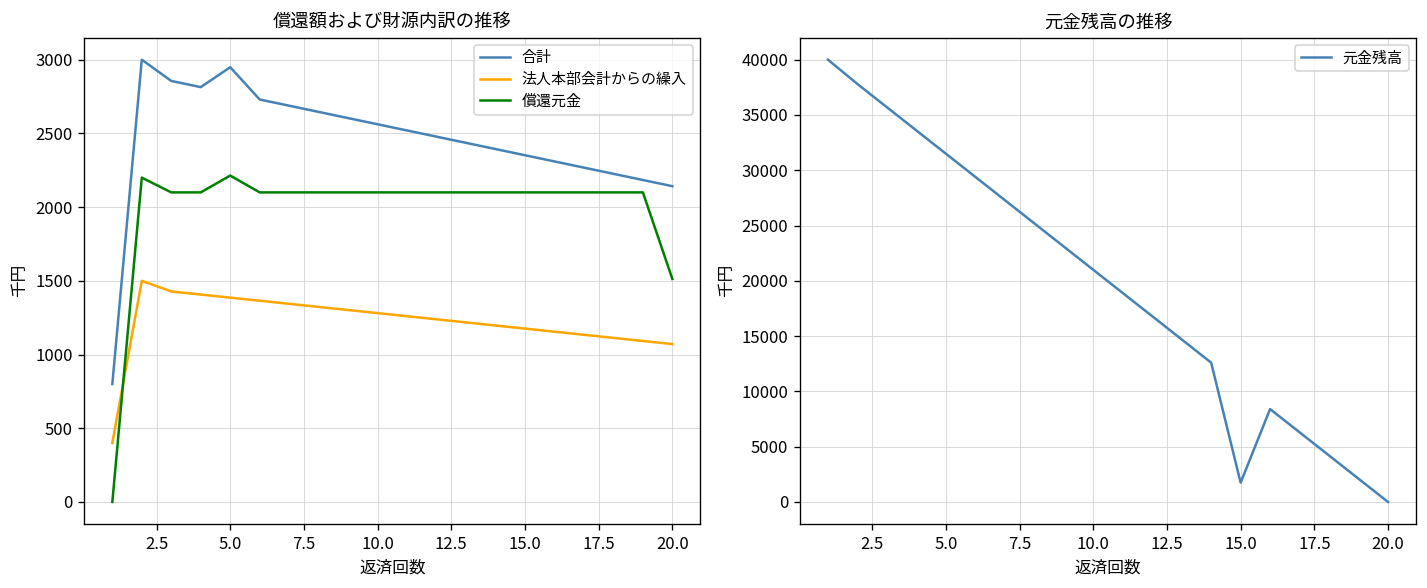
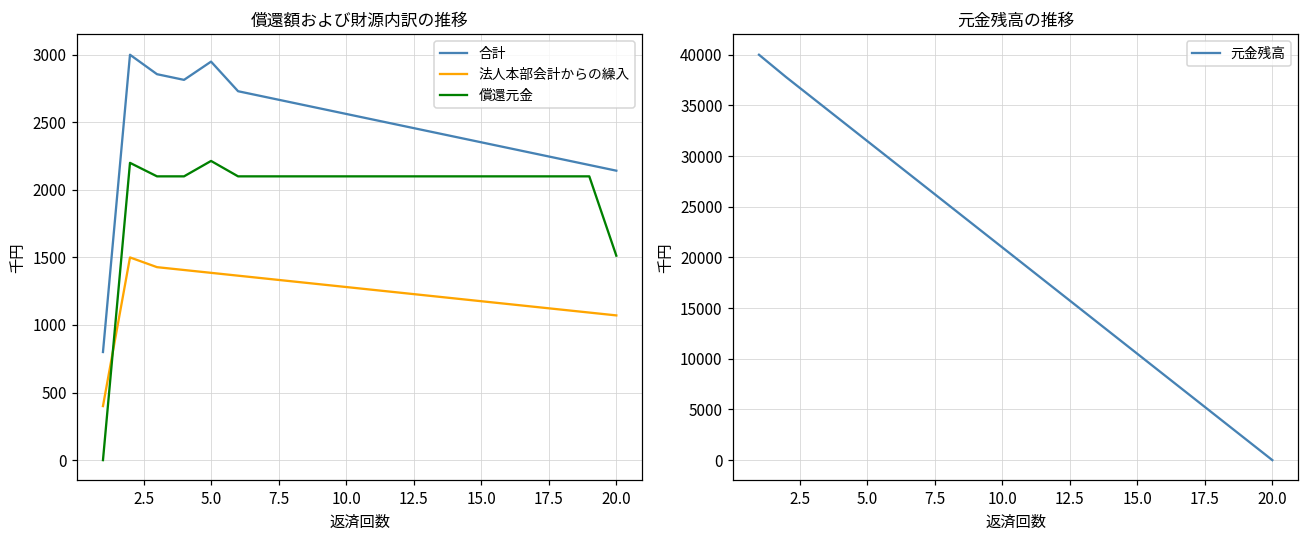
  {
    "償還額および財源内訳の推移": {
      "合計": {
        "5.0": 2950,
        "10.0": 2560,
        "15.0": 2350,
        "20.0": 2140
      },
      "法人本部会計からの繰入": {
        "5.0": 1390,
        "10.0": 1280,
        "15.0": 1180,
        "20.0": 1070
      },
      "償還元金": {
        "5.0": 2210,
        "10.0": 2100,
        "15.0": 2100,
        "20.0": 1510
      }
    },
    "元金残高の推移": {
      "5.0": 32000,
      "10.0": 21000,
-     "15.0": 2000,
+     "15.0": 11000,
      "20.0": 0
    }
  }
